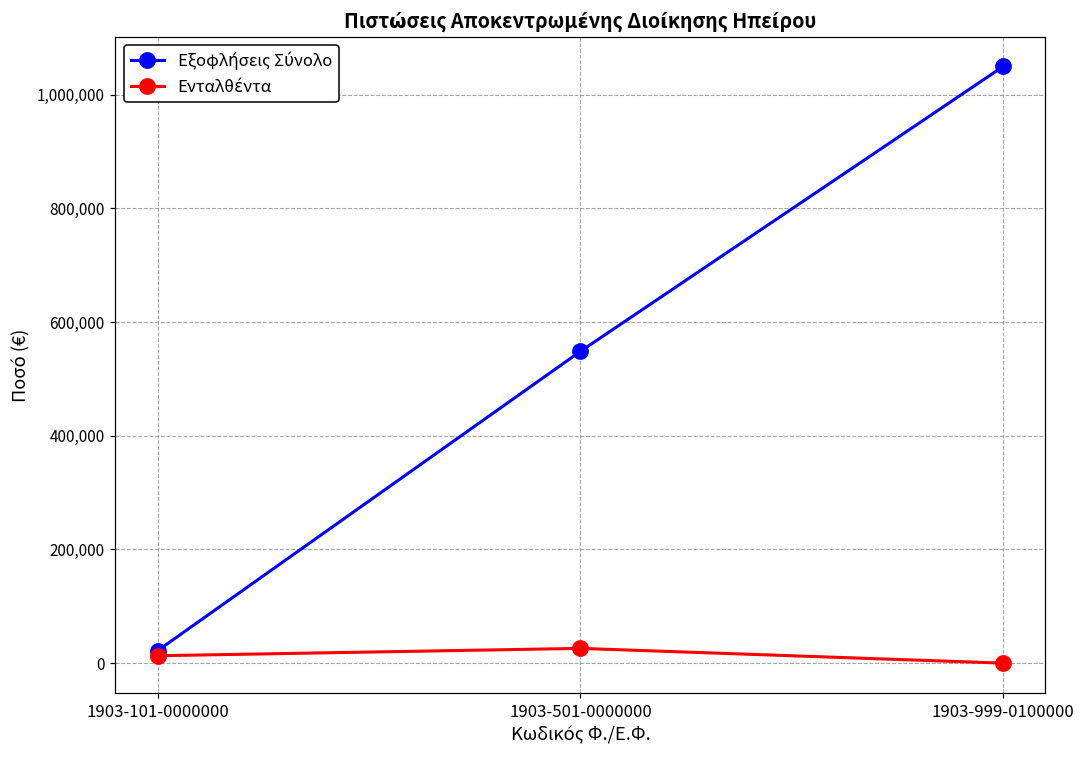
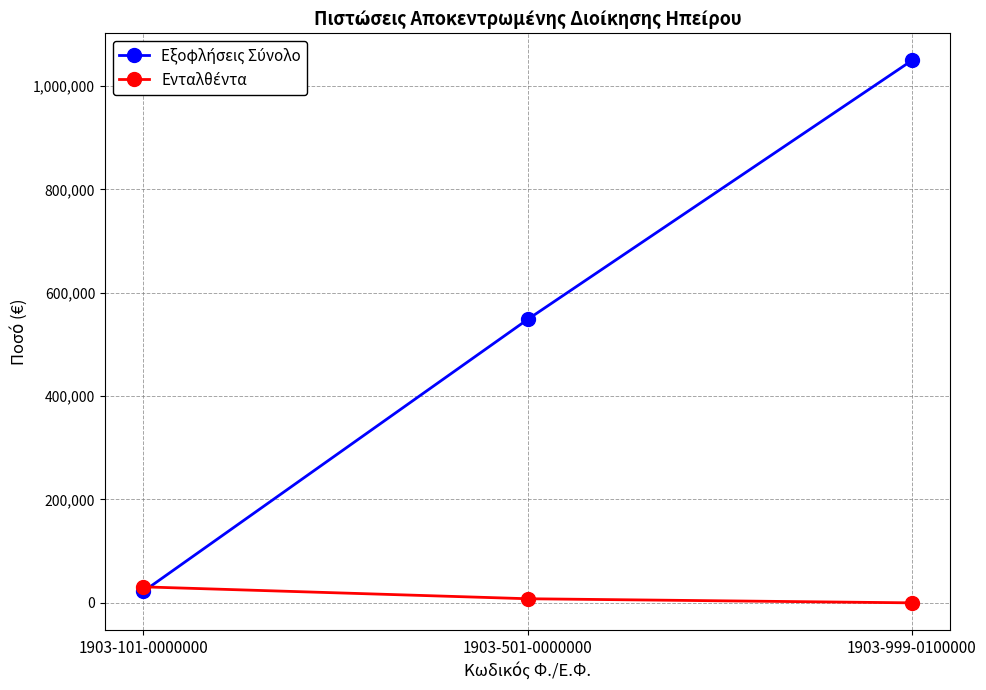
  {
    "Εξοφλήσεις Σύνολο": {
      "1903-101-0000000": "20,000",
      "1903-501-0000000": "550,000",
      "1903-999-0100000": "1,050,000"
    },
    "Ενταλθέντα": {
-     "1903-101-0000000": "10,000",
-     "1903-501-0000000": "30,000",
+     "1903-101-0000000": "30,000",
+     "1903-501-0000000": "10,000",
      "1903-999-0100000": "0"
    }
  }
